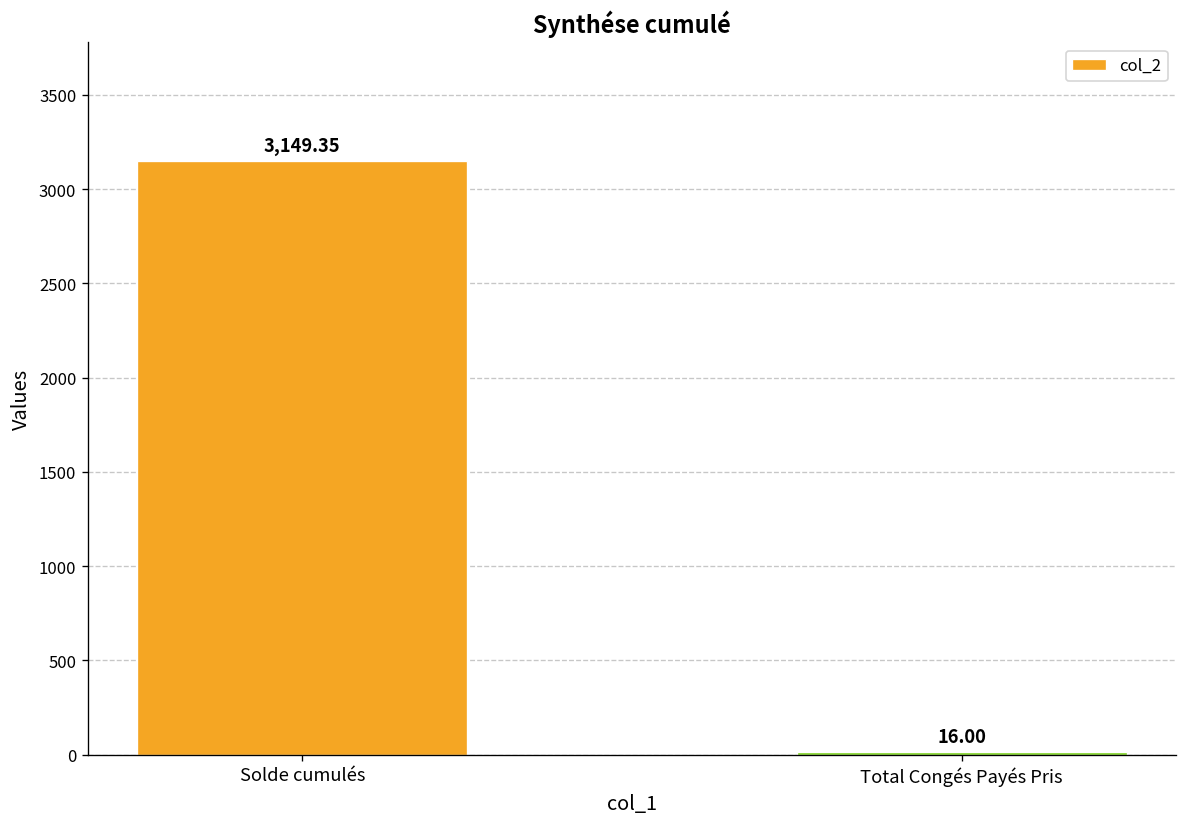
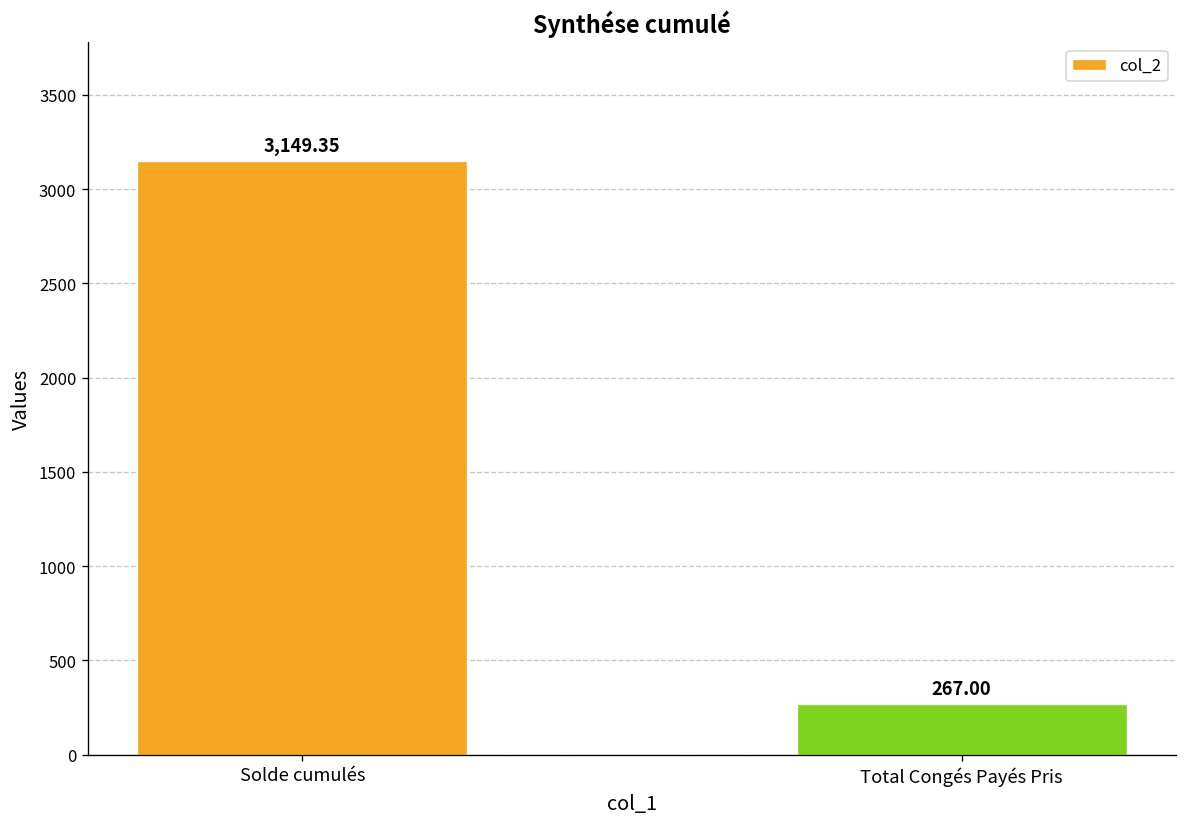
  {
    "Solde cumulés": "3,149.35",
-   "Total Congés Payés Pris": "16.00"
+   "Total Congés Payés Pris": "267.00"
  }
